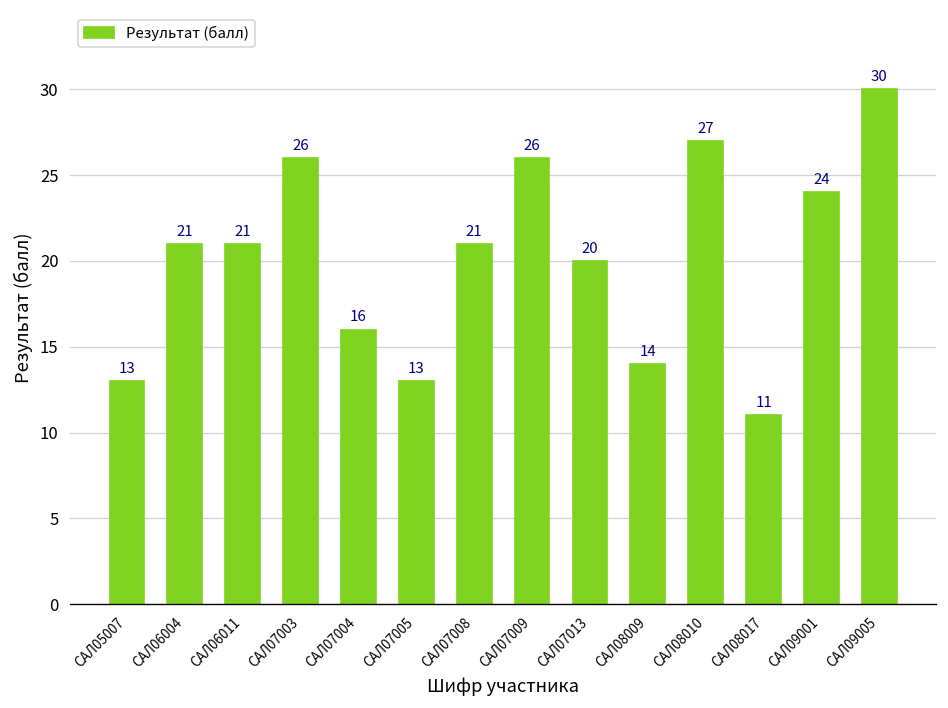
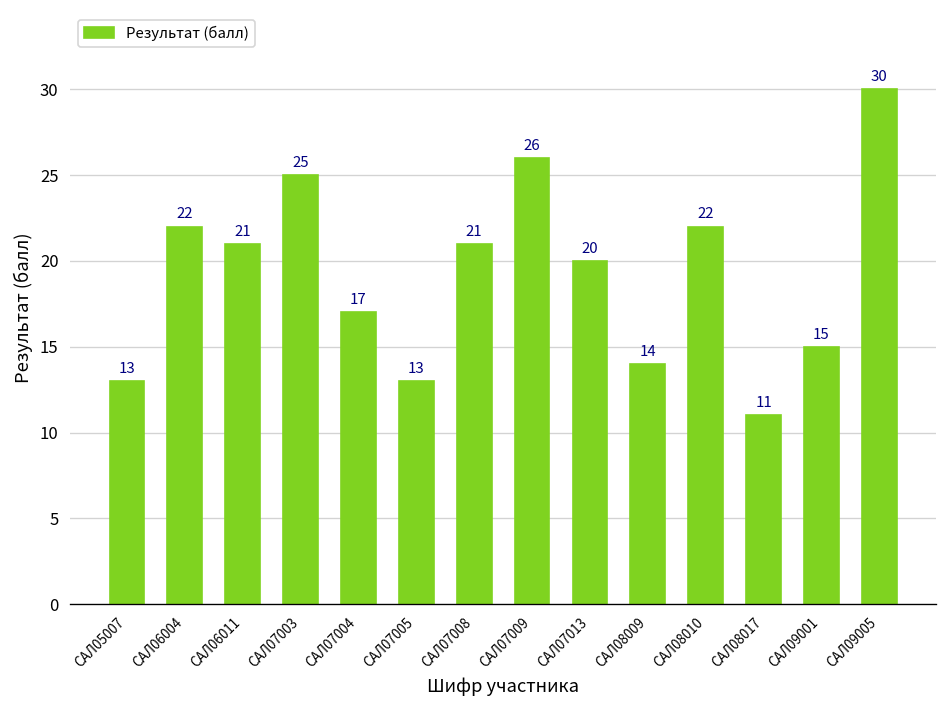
  {
    "САЛ05007": 13,
-   "САЛ06004": 21,
+   "САЛ06004": 22,
    "САЛ06011": 21,
-   "САЛ07003": 26,
-   "САЛ07004": 16,
+   "САЛ07003": 25,
+   "САЛ07004": 17,
    "САЛ07005": 13,
    "САЛ07008": 21,
    "САЛ07009": 26,
    "САЛ07013": 20,
    "САЛ08009": 14,
-   "САЛ08010": 27,
+   "САЛ08010": 22,
    "САЛ08017": 11,
-   "САЛ09001": 24,
+   "САЛ09001": 15,
    "САЛ09005": 30
  }
